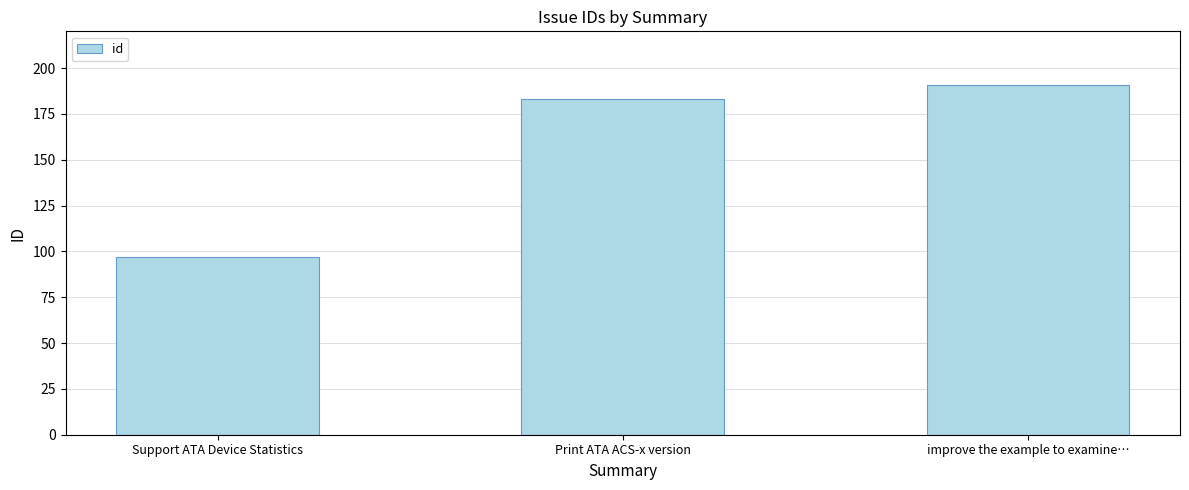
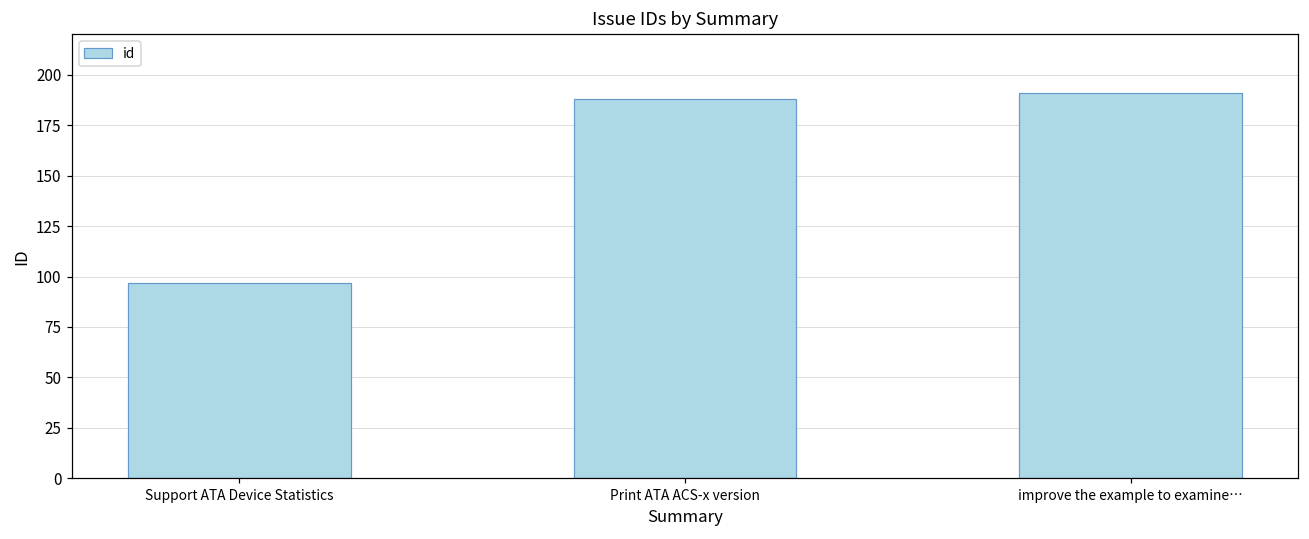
  {
    "Support ATA Device Statistics": 97,
-   "Print ATA ACS-x version": 183,
+   "Print ATA ACS-x version": 188,
    "improve the example to examine…": 191
  }
